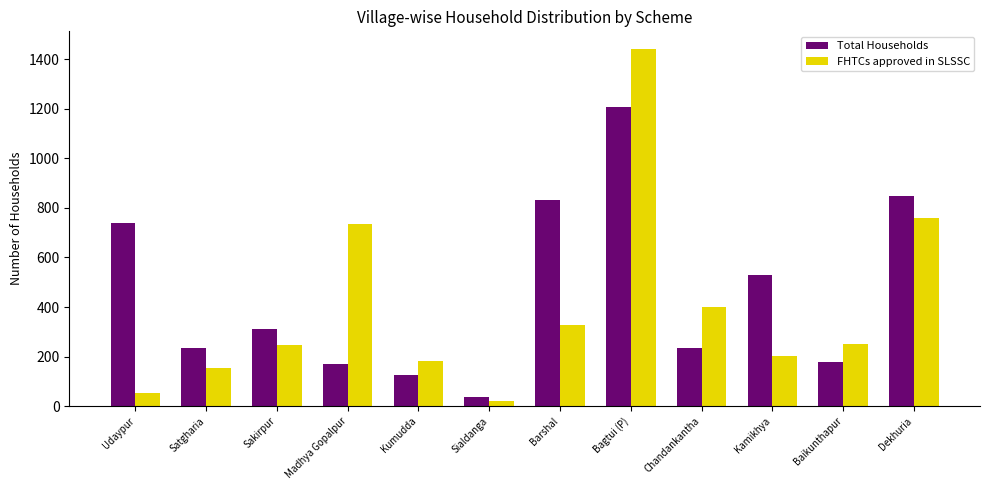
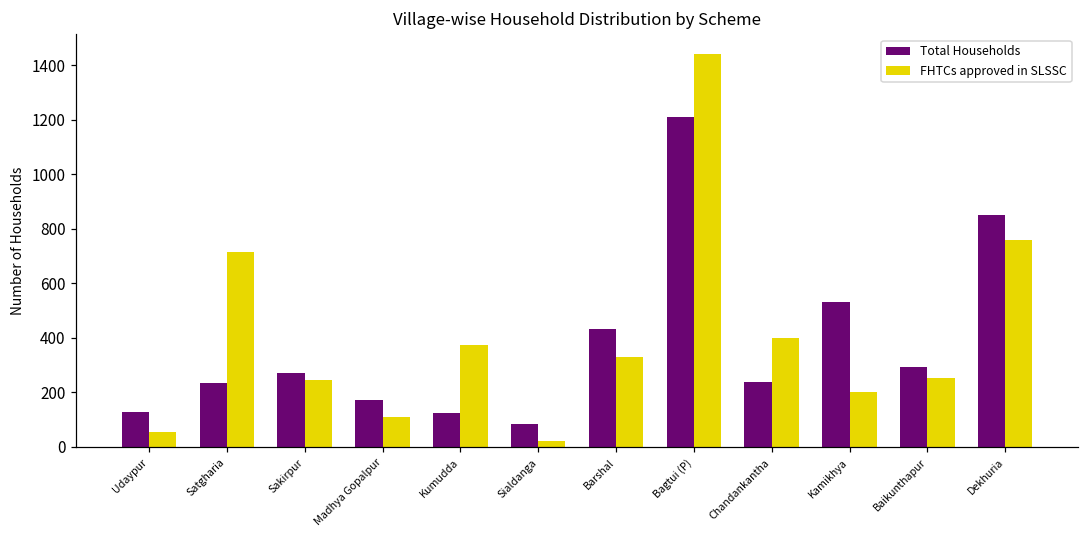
  {
    "Total Households": {
-     "Udaypur": 740,
+     "Udaypur": 130,
      "Satgharia": 230,
-     "Sakirpur": 310,
+     "Sakirpur": 270,
      "Madhya Gopalpur": 170,
      "Kumudda": 130,
-     "Sialdanga": 40,
-     "Barshal": 830,
+     "Sialdanga": 80,
+     "Barshal": 430,
      "Bagtui (P)": 1210,
      "Chandankantha": 240,
      "Kamikhya": 530,
-     "Baikunthapur": 180,
+     "Baikunthapur": 290,
      "Dekhuria": 850
    },
    "FHTCs approved in SLSSC": {
      "Udaypur": 50,
-     "Satgharia": 160,
+     "Satgharia": 720,
      "Sakirpur": 250,
-     "Madhya Gopalpur": 730,
-     "Kumudda": 180,
+     "Madhya Gopalpur": 110,
+     "Kumudda": 380,
      "Sialdanga": 20,
      "Barshal": 330,
      "Bagtui (P)": 1440,
      "Chandankantha": 400,
      "Kamikhya": 200,
      "Baikunthapur": 250,
      "Dekhuria": 760
    }
  }
